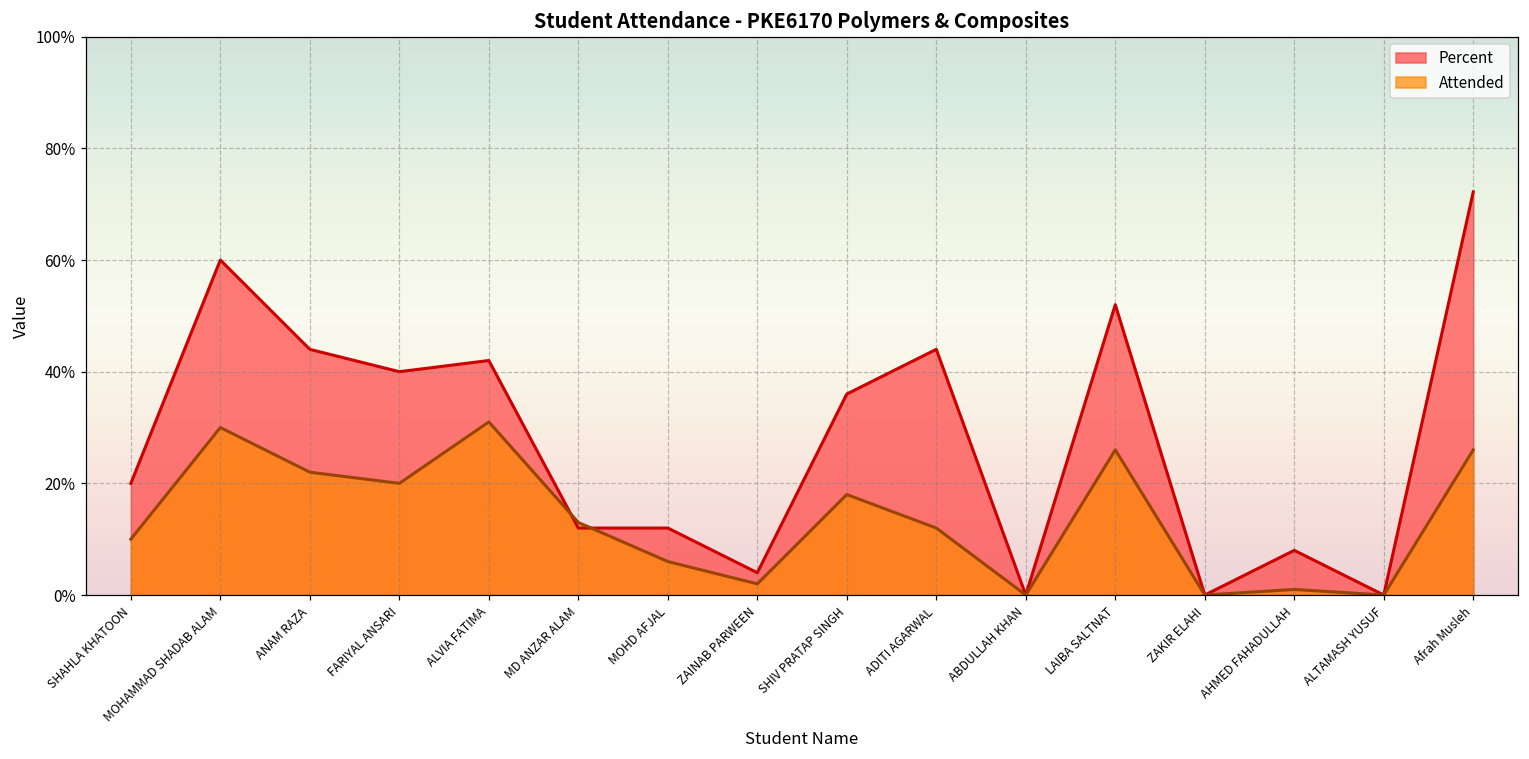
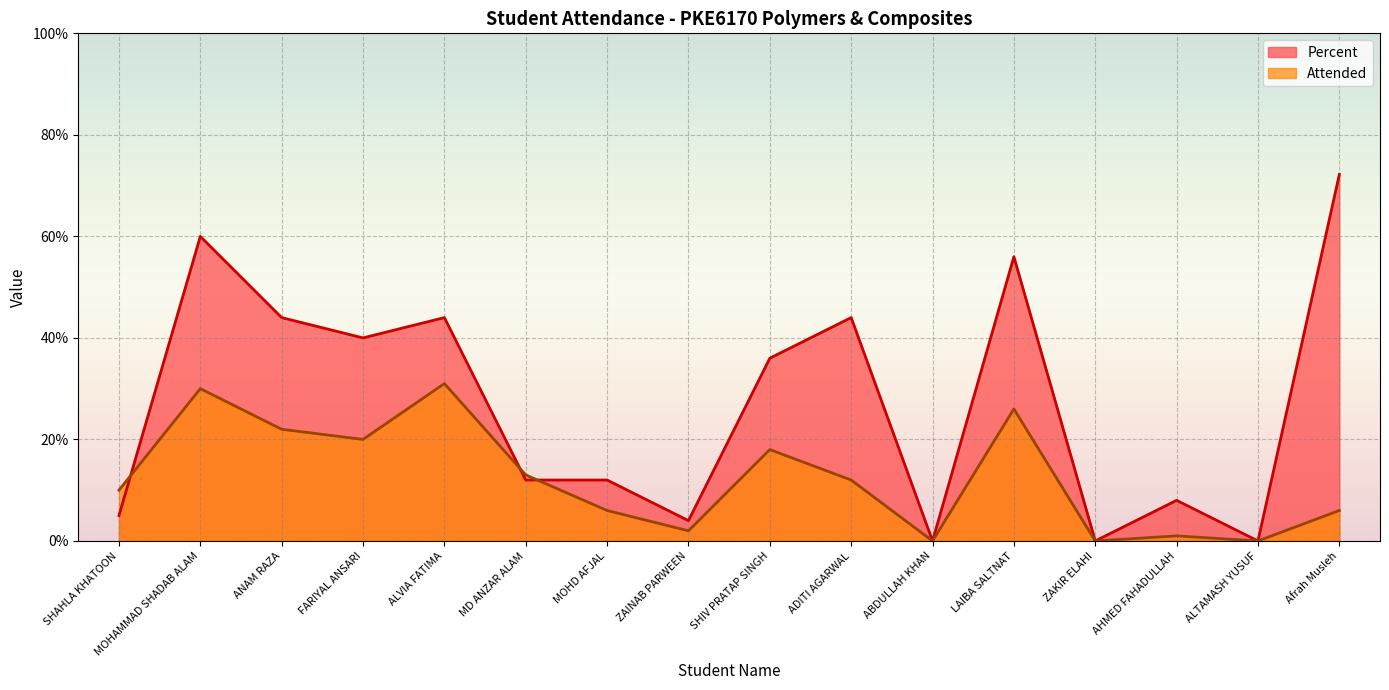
  {
    "Percent": {
-     "SHAHLA KHATOON": "20%",
+     "SHAHLA KHATOON": "5%",
      "MOHAMMAD SHADAB ALAM": "60%",
      "ANAM RAZA": "44%",
      "FARIYAL ANSARI": "40%",
-     "ALVIA FATIMA": "42%",
+     "ALVIA FATIMA": "44%",
      "MD ANZAR ALAM": "12%",
      "MOHD AFJAL": "12%",
      "ZAINAB PARWEEN": "4%",
      "SHIV PRATAP SINGH": "36%",
      "ADITI AGARWAL": "44%",
-     "LAIBA SALTNAT": "52%",
+     "LAIBA SALTNAT": "56%",
      "AHMED FAHADULLAH": "8%",
      "Afrah Musleh": "72%"
    },
    "Attended": {
      "SHAHLA KHATOON": "10%",
      "MOHAMMAD SHADAB ALAM": "30%",
      "ANAM RAZA": "22%",
      "FARIYAL ANSARI": "20%",
      "ALVIA FATIMA": "31%",
      "MD ANZAR ALAM": "13%",
      "MOHD AFJAL": "6%",
      "ZAINAB PARWEEN": "2%",
      "SHIV PRATAP SINGH": "18%",
      "ADITI AGARWAL": "12%",
      "LAIBA SALTNAT": "26%",
      "AHMED FAHADULLAH": "1%",
-     "Afrah Musleh": "26%"
+     "Afrah Musleh": "6%"
    }
  }
